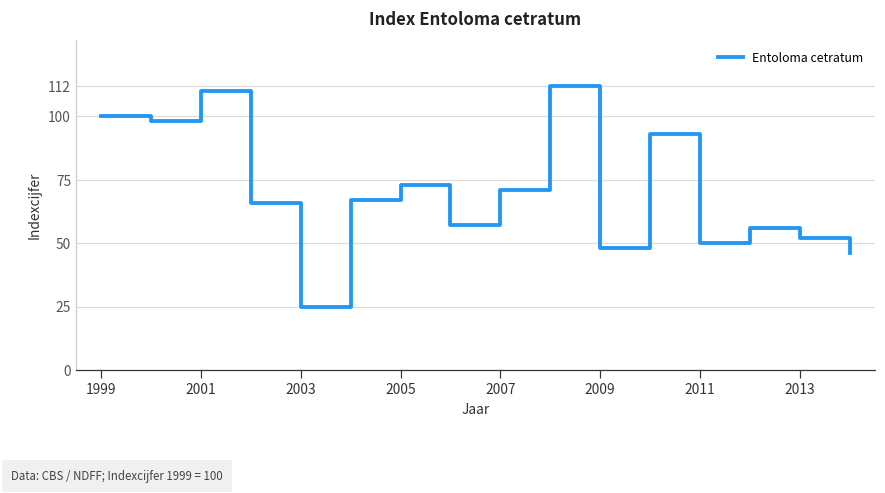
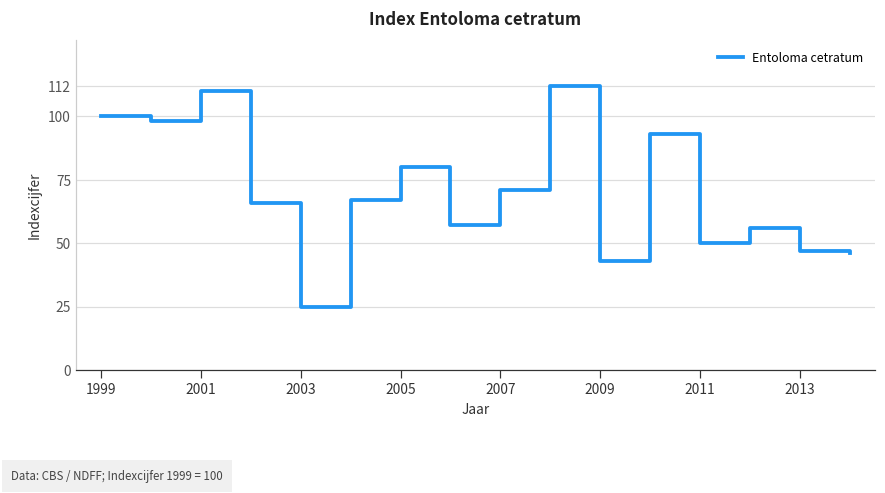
  {
    "1999": 100,
    "2001": 110,
    "2003": 25,
-   "2005": 73,
+   "2005": 80,
    "2007": 71,
-   "2009": 48,
+   "2009": 43,
    "2011": 50,
-   "2013": 52
+   "2013": 47
  }
